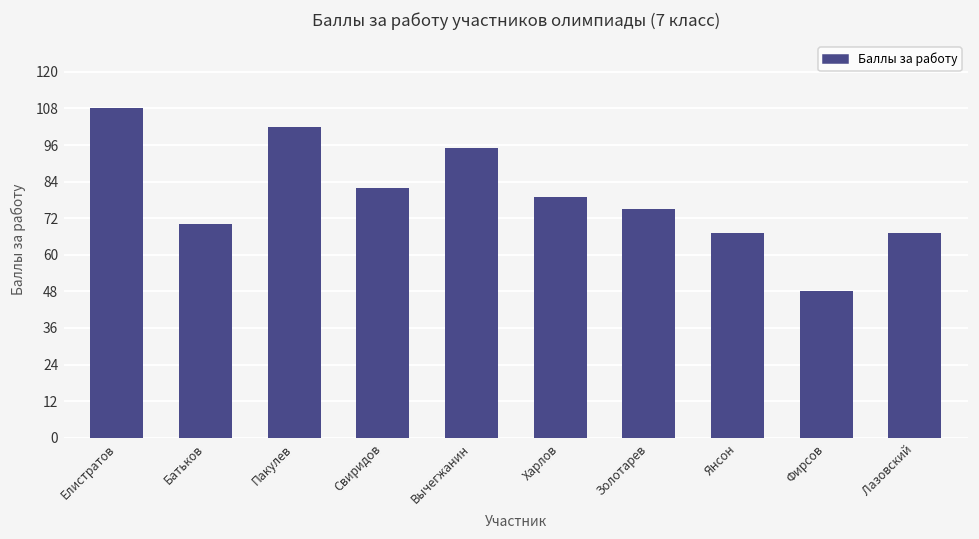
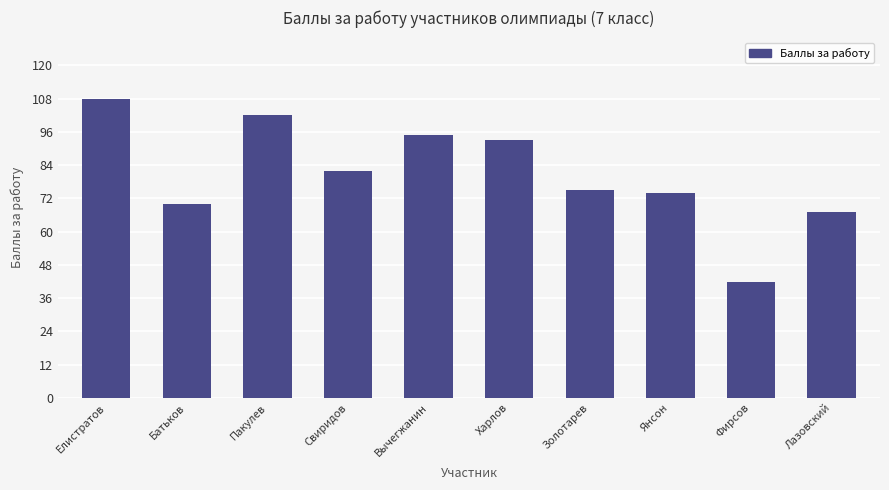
  {
    "Елистратов": 108,
    "Батьков": 70,
    "Пакулев": 102,
    "Свиридов": 82,
    "Вычегжанин": 95,
-   "Харлов": 79,
+   "Харлов": 93,
    "Золотарев": 75,
-   "Янсон": 67,
-   "Фирсов": 48,
+   "Янсон": 74,
+   "Фирсов": 42,
    "Лазовский": 67
  }
